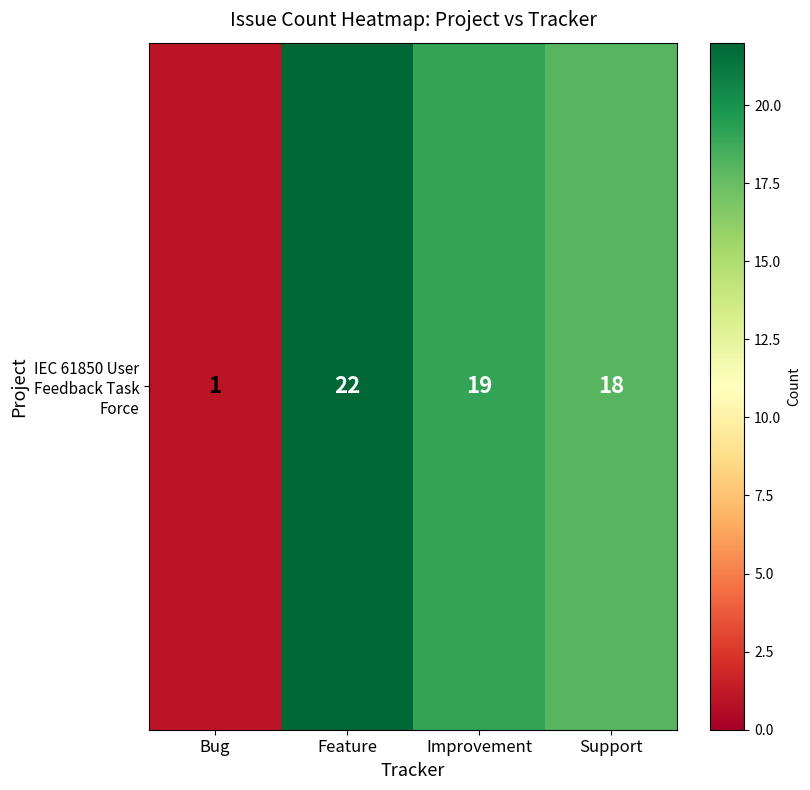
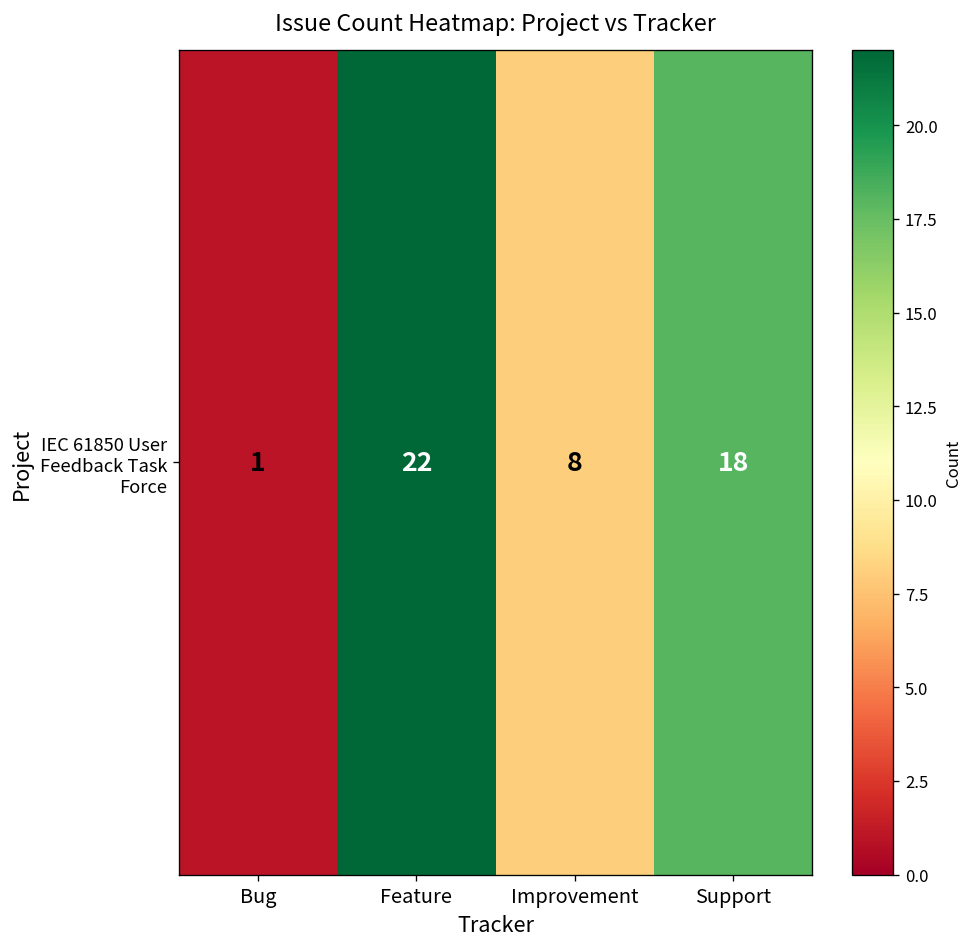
  {
    "IEC 61850 User Feedback Task Force": {
      "Bug": 1,
      "Feature": 22,
-     "Improvement": 19,
+     "Improvement": 8,
      "Support": 18
    }
  }
